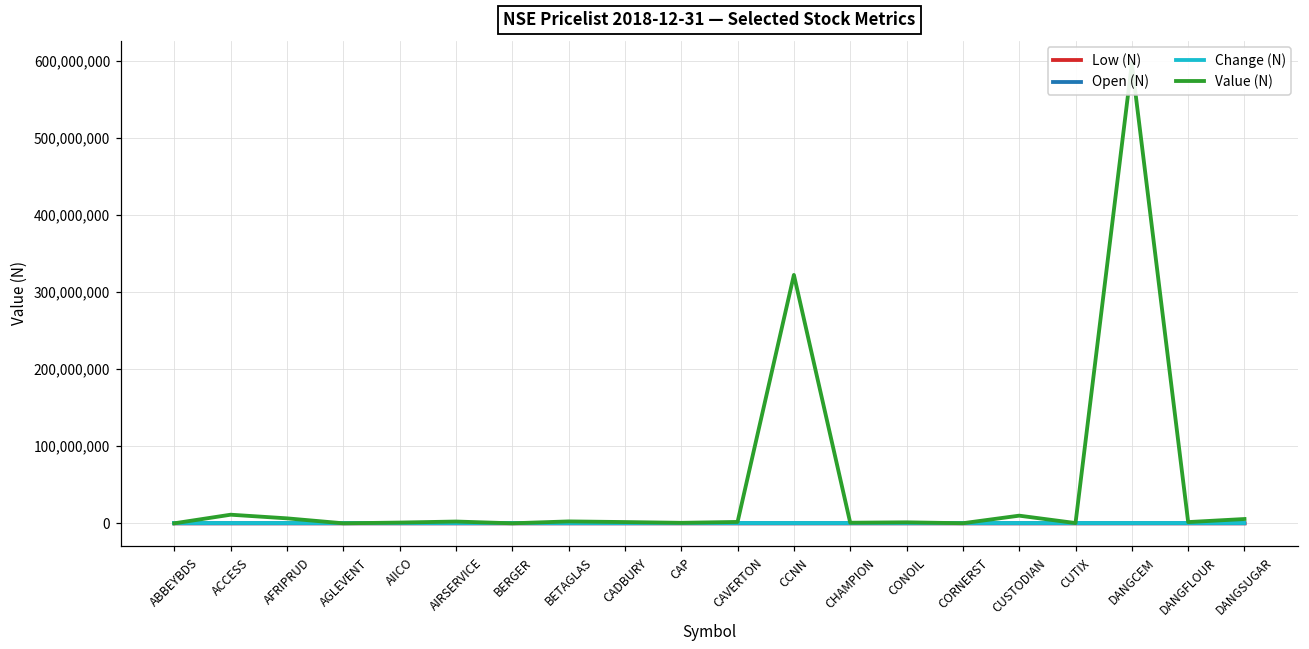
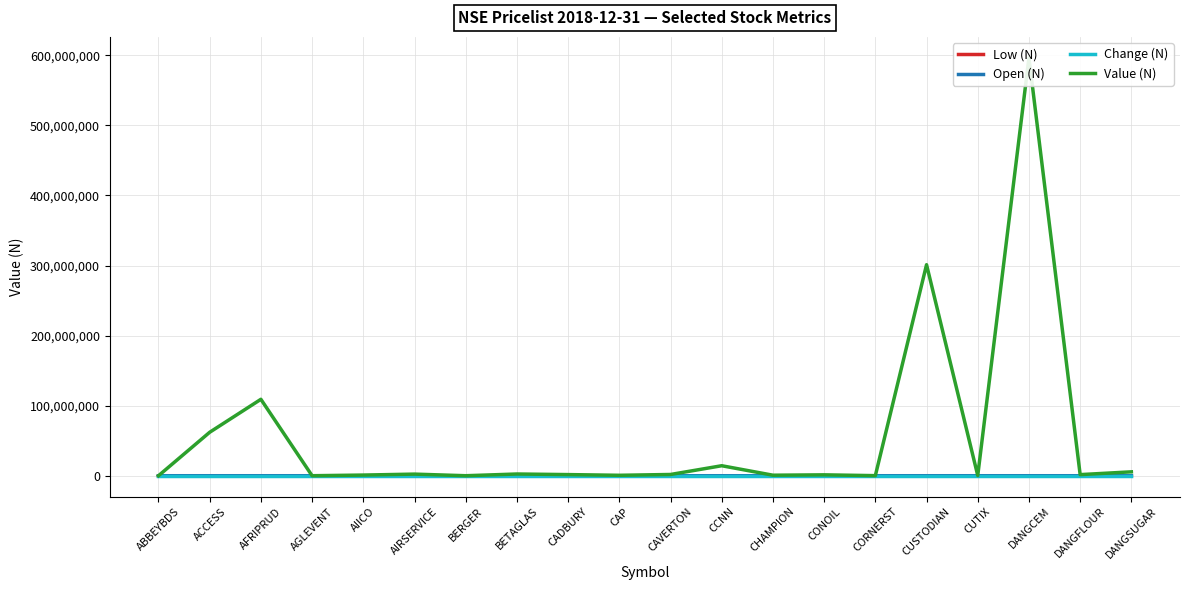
  {
    "Change (N)": {
      "ACCESS": "0",
      "AFRIPRUD": "0",
      "CCNN": "0",
      "CUSTODIAN": "0",
      "DANGCEM": "0",
      "DANGSUGAR": "0"
    },
    "Value (N)": {
-     "ACCESS": "10,000,000",
-     "AFRIPRUD": "10,000,000",
-     "CCNN": "320,000,000",
-     "CUSTODIAN": "10,000,000",
+     "ACCESS": "60,000,000",
+     "AFRIPRUD": "110,000,000",
+     "CCNN": "10,000,000",
+     "CUSTODIAN": "300,000,000",
      "DANGSUGAR": "10,000,000"
    }
  }
